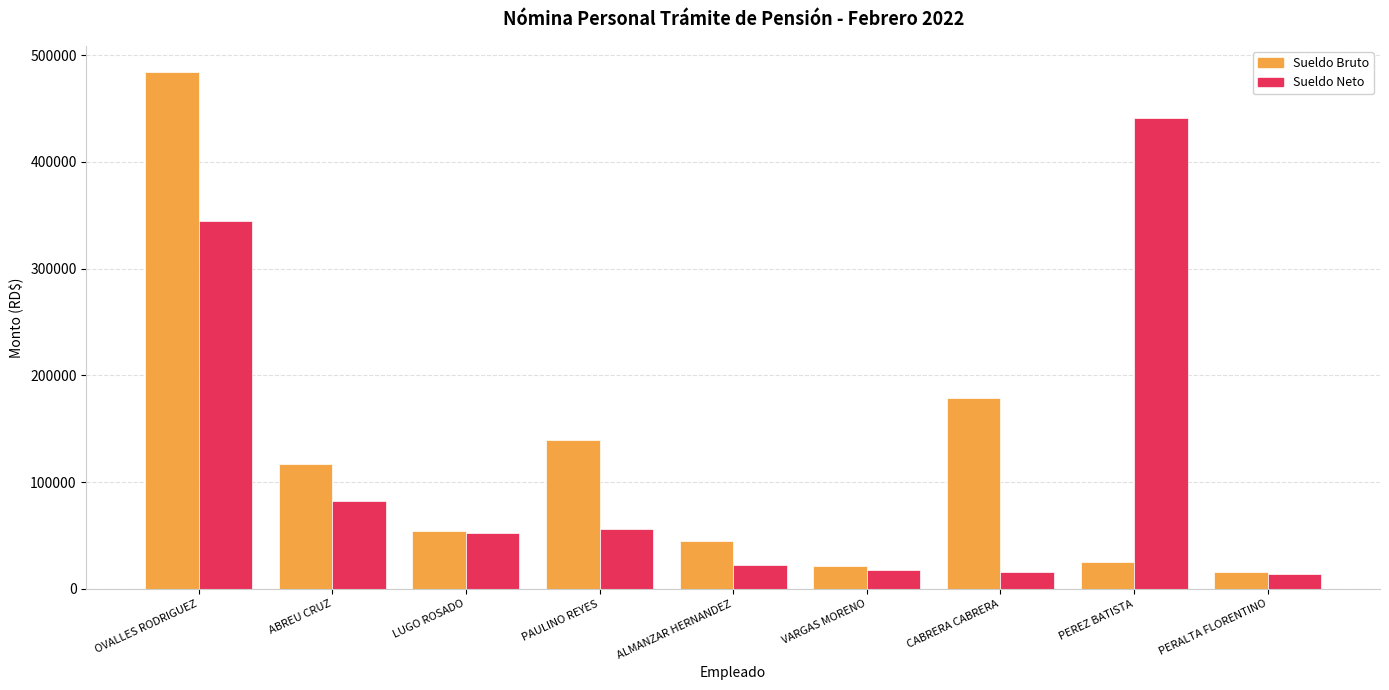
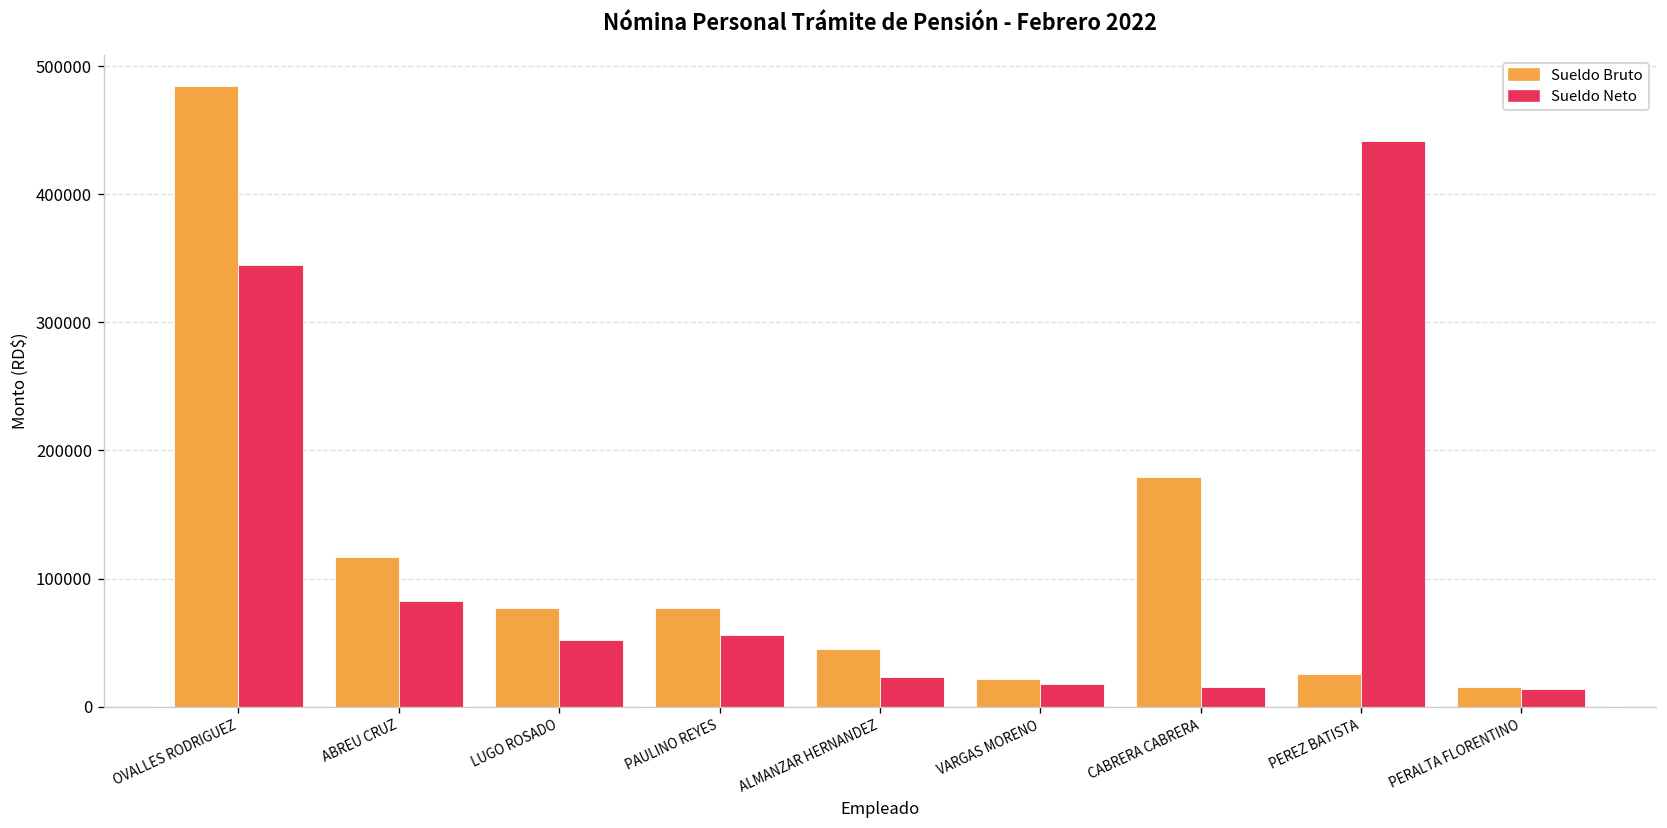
  {
    "Sueldo Bruto": {
      "OVALLES RODRIGUEZ": 484000,
      "ABREU CRUZ": 117000,
-     "LUGO ROSADO": 54000,
-     "PAULINO REYES": 140000,
+     "LUGO ROSADO": 77000,
+     "PAULINO REYES": 77000,
      "ALMANZAR HERNANDEZ": 45000,
      "VARGAS MORENO": 21000,
      "CABRERA CABRERA": 179000,
      "PEREZ BATISTA": 25000,
      "PERALTA FLORENTINO": 16000
    },
    "Sueldo Neto": {
      "OVALLES RODRIGUEZ": 345000,
      "ABREU CRUZ": 83000,
      "LUGO ROSADO": 52000,
      "PAULINO REYES": 56000,
      "ALMANZAR HERNANDEZ": 23000,
      "VARGAS MORENO": 18000,
      "CABRERA CABRERA": 15000,
      "PEREZ BATISTA": 441000,
      "PERALTA FLORENTINO": 14000
    }
  }
